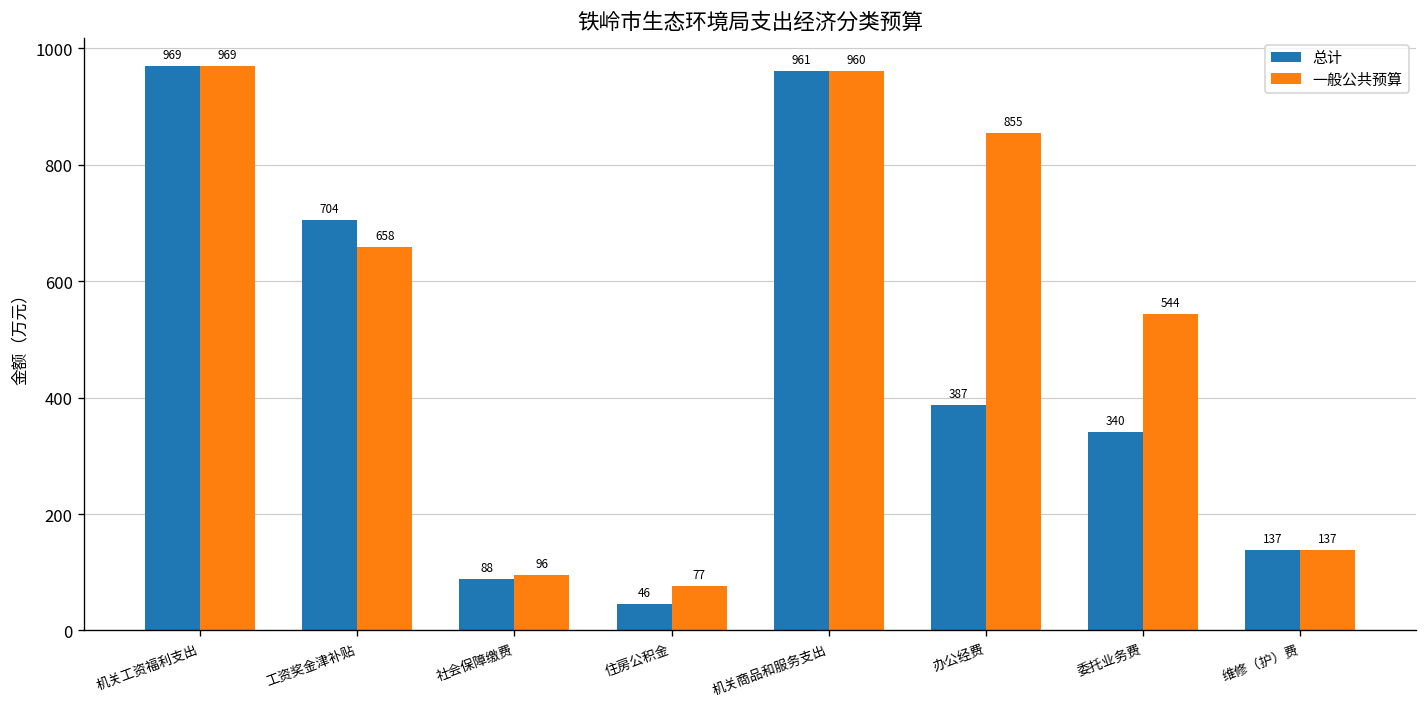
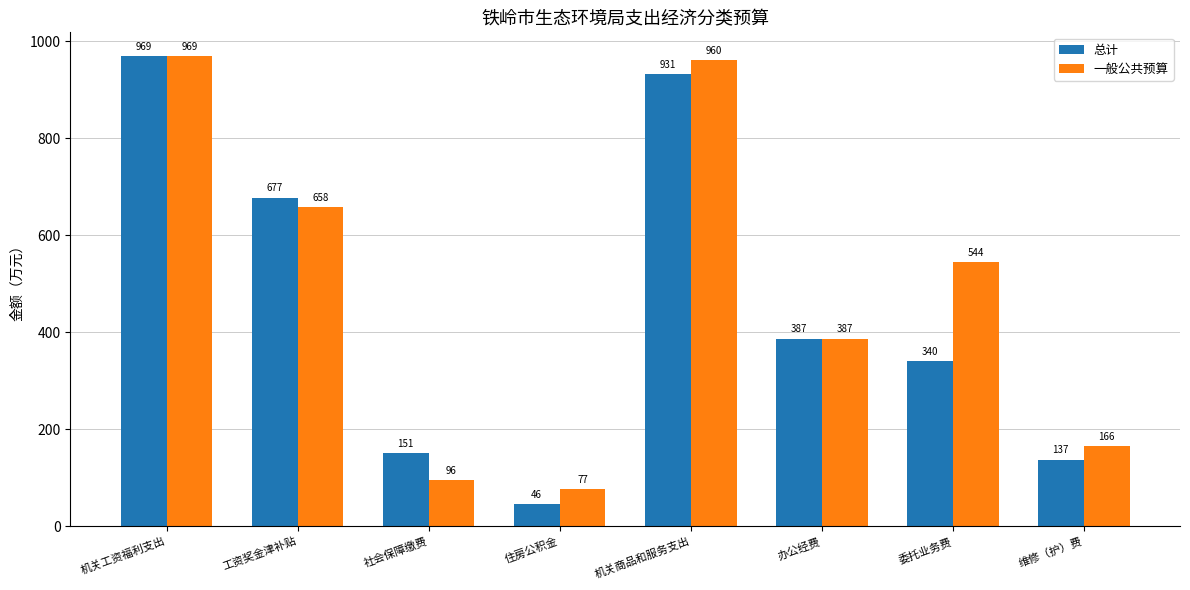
  {
    "总计": {
      "机关工资福利支出": 969,
-     "工资奖金津补贴": 704,
-     "社会保障缴费": 88,
+     "工资奖金津补贴": 677,
+     "社会保障缴费": 151,
      "住房公积金": 46,
-     "机关商品和服务支出": 961,
+     "机关商品和服务支出": 931,
      "办公经费": 387,
      "委托业务费": 340,
      "维修（护）费": 137
    },
    "一般公共预算": {
      "机关工资福利支出": 969,
      "工资奖金津补贴": 658,
      "社会保障缴费": 96,
      "住房公积金": 77,
      "机关商品和服务支出": 960,
-     "办公经费": 855,
+     "办公经费": 387,
      "委托业务费": 544,
-     "维修（护）费": 137
+     "维修（护）费": 166
    }
  }
